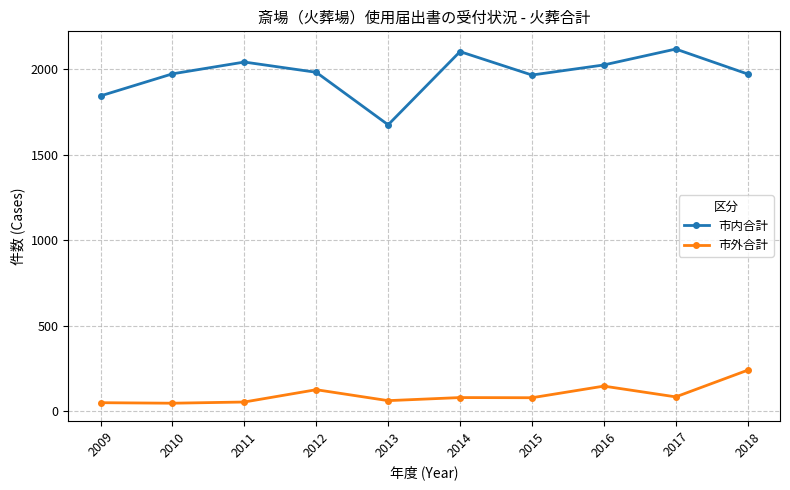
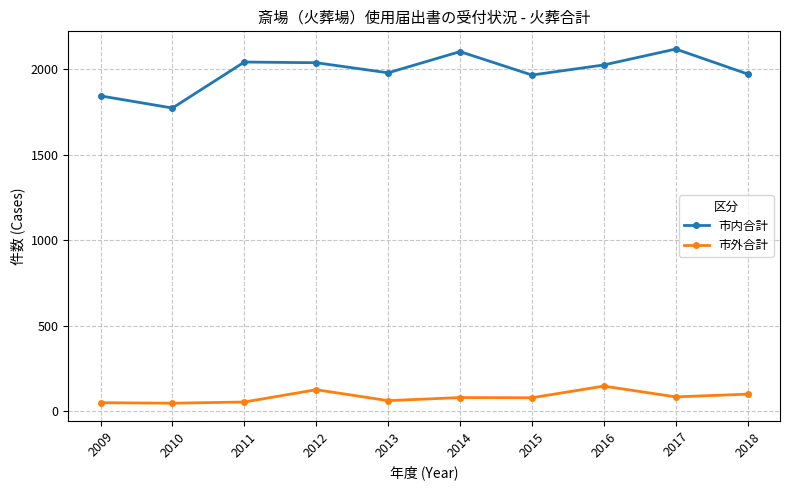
  {
    "市内合計": {
      "2009": 1840,
-     "2010": 1970,
+     "2010": 1770,
      "2011": 2040,
-     "2012": 1980,
-     "2013": 1680,
+     "2012": 2040,
+     "2013": 1980,
      "2014": 2100,
      "2015": 1970,
      "2016": 2030,
      "2017": 2120,
      "2018": 1970
    },
    "市外合計": {
      "2009": 50,
      "2010": 50,
      "2011": 50,
      "2012": 130,
      "2013": 60,
      "2014": 80,
      "2015": 80,
      "2016": 150,
      "2017": 80,
-     "2018": 240
+     "2018": 100
    }
  }
